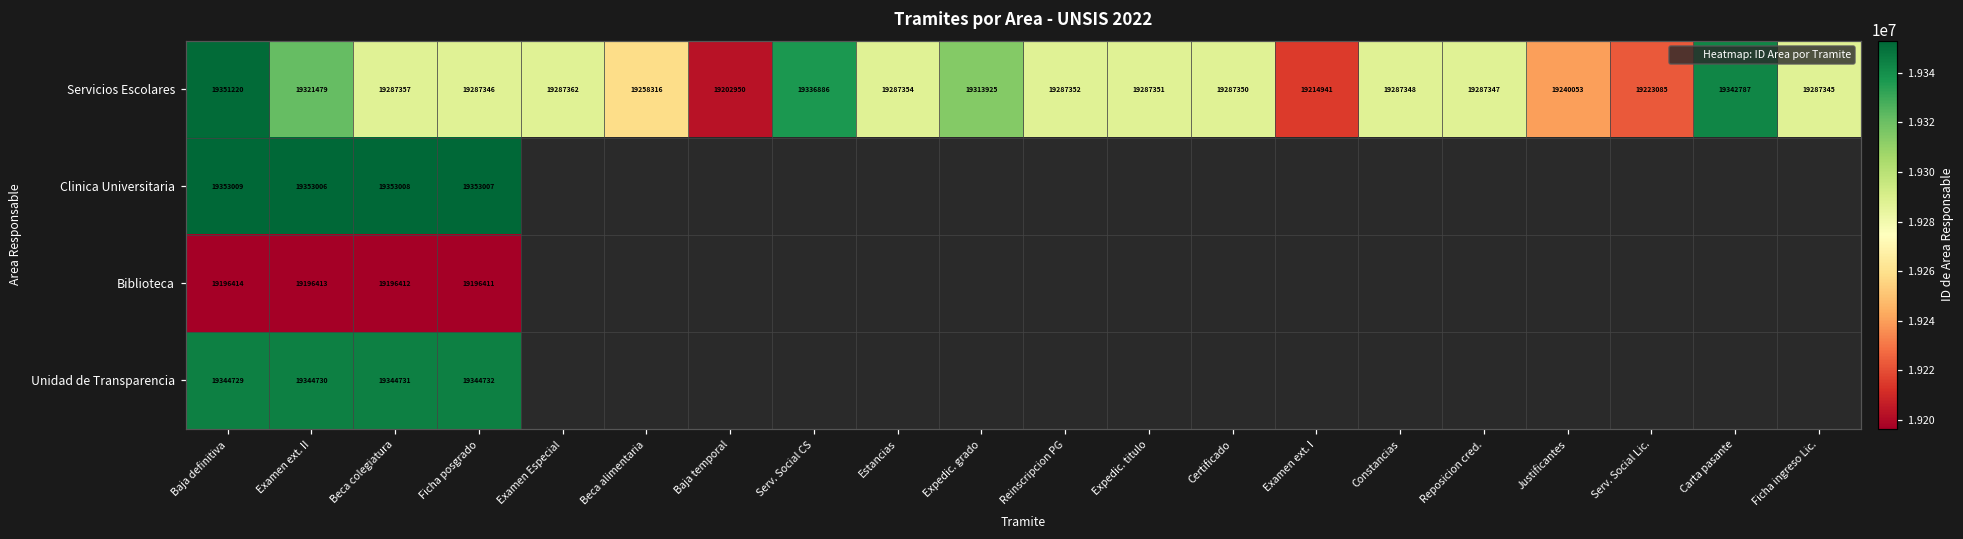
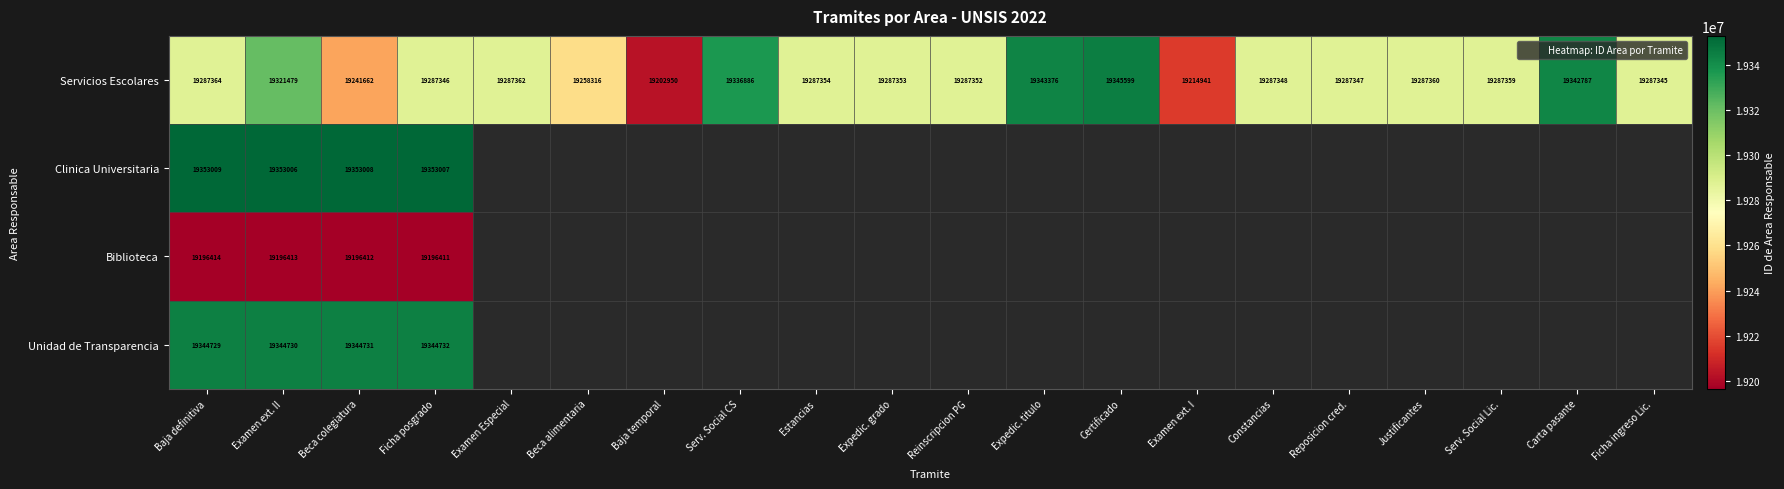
  {
    "Servicios Escolares": {
-     "Baja definitiva": 19351220,
+     "Baja definitiva": 19287364,
      "Examen ext. II": 19321479,
-     "Beca colegiatura": 19287357,
+     "Beca colegiatura": 19241662,
      "Ficha posgrado": 19287346,
      "Examen Especial": 19287362,
      "Beca alimentaria": 19258316,
      "Baja temporal": 19202950,
      "Serv. Social CS": 19336886,
      "Estancias": 19287354,
-     "Expedic. grado": 19313925,
+     "Expedic. grado": 19287353,
      "Reinscripcion PG": 19287352,
-     "Expedic. titulo": 19287351,
-     "Certificado": 19287350,
+     "Expedic. titulo": 19343376,
+     "Certificado": 19345599,
      "Examen ext. I": 19214941,
      "Constancias": 19287348,
      "Reposicion cred.": 19287347,
-     "Justificantes": 19240053,
-     "Serv. Social Lic.": 19223085,
+     "Justificantes": 19287360,
+     "Serv. Social Lic.": 19287359,
      "Carta pasante": 19342787,
      "Ficha ingreso Lic.": 19287345
    },
    "Clinica Universitaria": {
      "Baja definitiva": 19353009,
      "Examen ext. II": 19353006,
      "Beca colegiatura": 19353008,
      "Ficha posgrado": 19353007
    },
    "Biblioteca": {
      "Baja definitiva": 19196414,
      "Examen ext. II": 19196413,
      "Beca colegiatura": 19196412,
      "Ficha posgrado": 19196411
    },
    "Unidad de Transparencia": {
      "Baja definitiva": 19344729,
      "Examen ext. II": 19344730,
      "Beca colegiatura": 19344731,
      "Ficha posgrado": 19344732
    }
  }
